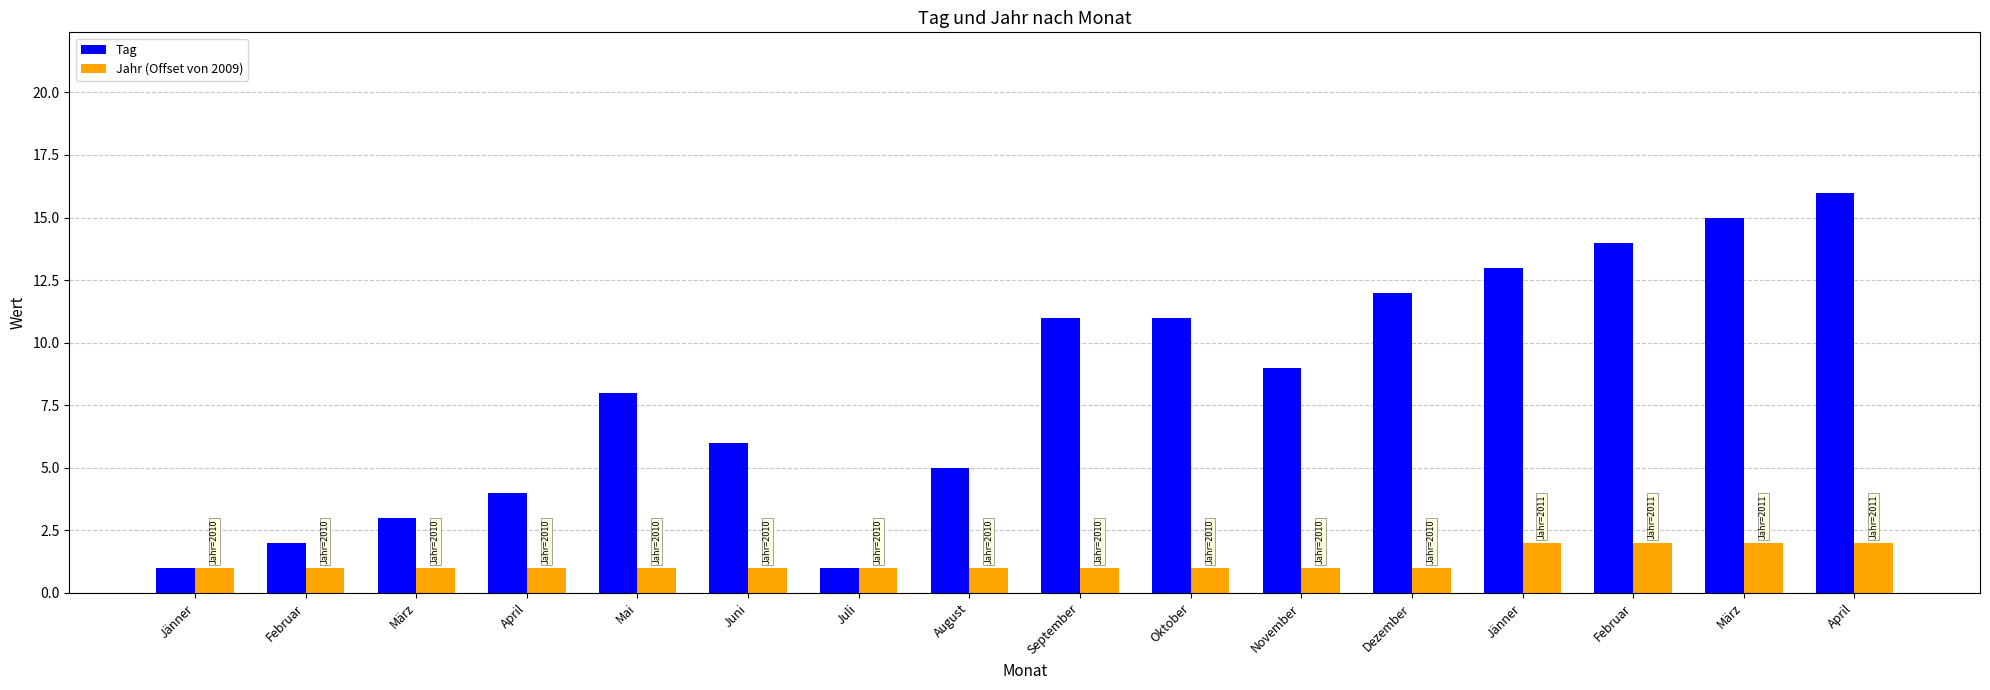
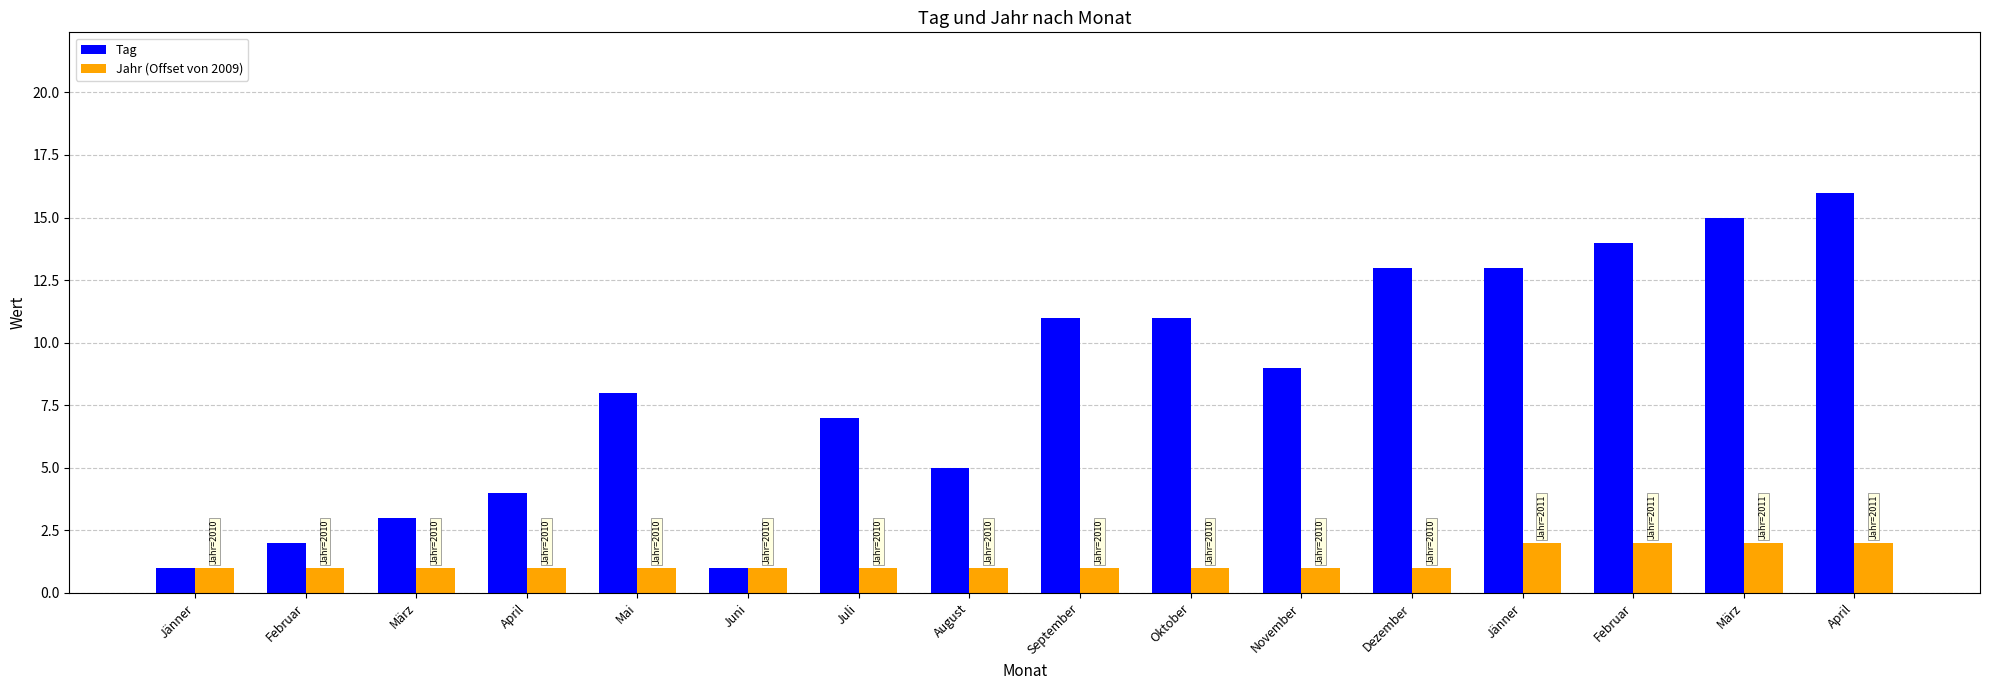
  {
    "Tag": {
      "Mai": 8,
-     "Juni": 6,
-     "Juli": 1,
+     "Juni": 1,
+     "Juli": 7,
      "August": 5,
      "September": 11,
      "Oktober": 11,
      "November": 9,
-     "Dezember": 12
+     "Dezember": 13
    }
  }
